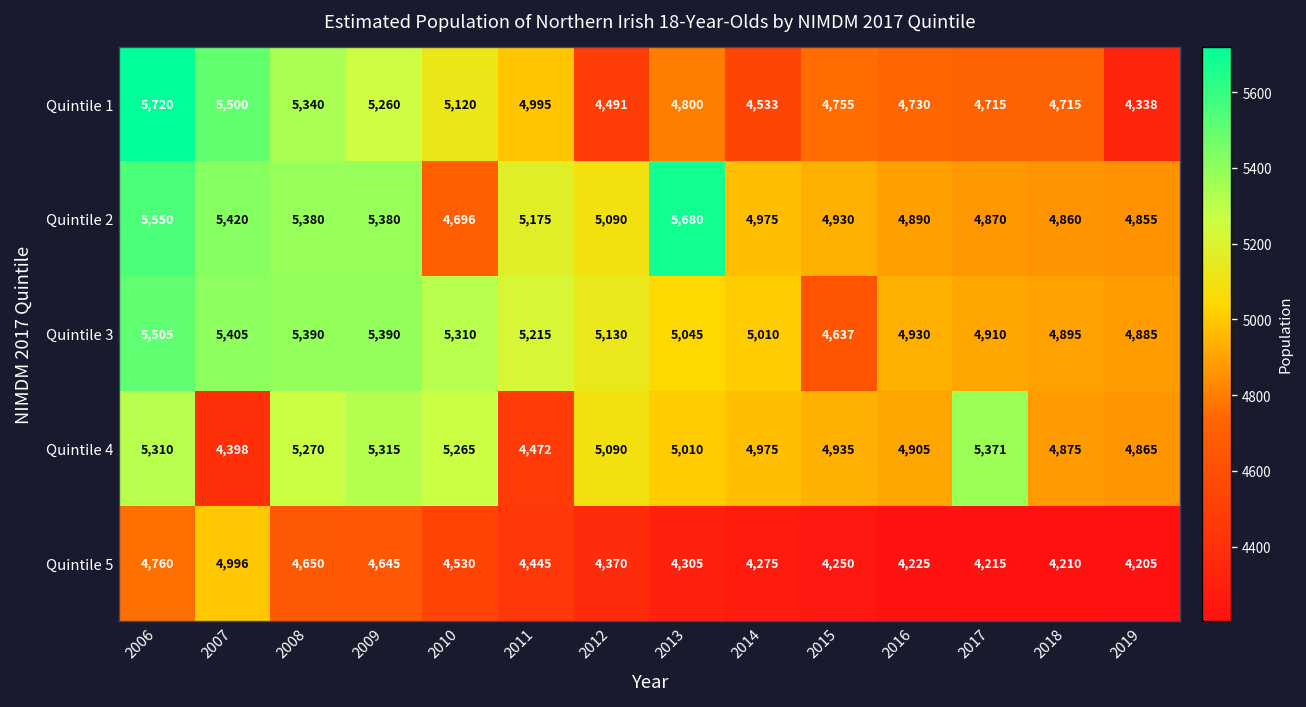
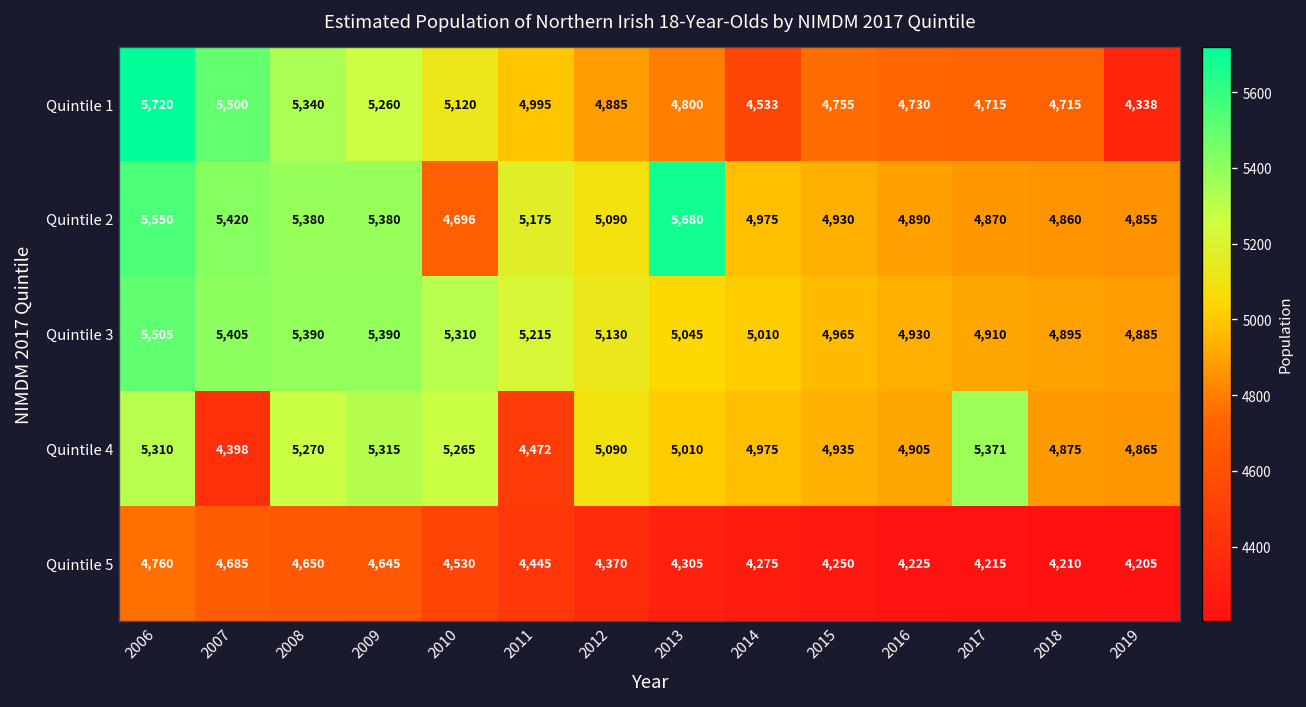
  {
    "Quintile 1": {
      "2006": "5,720",
      "2007": "5,500",
      "2008": "5,340",
      "2009": "5,260",
      "2010": "5,120",
      "2011": "4,995",
-     "2012": "4,491",
+     "2012": "4,885",
      "2013": "4,800",
      "2014": "4,533",
      "2015": "4,755",
      "2016": "4,730",
      "2017": "4,715",
      "2018": "4,715",
      "2019": "4,338"
    },
    "Quintile 2": {
      "2006": "5,550",
      "2007": "5,420",
      "2008": "5,380",
      "2009": "5,380",
      "2010": "4,696",
      "2011": "5,175",
      "2012": "5,090",
      "2013": "5,680",
      "2014": "4,975",
      "2015": "4,930",
      "2016": "4,890",
      "2017": "4,870",
      "2018": "4,860",
      "2019": "4,855"
    },
    "Quintile 3": {
      "2006": "5,505",
      "2007": "5,405",
      "2008": "5,390",
      "2009": "5,390",
      "2010": "5,310",
      "2011": "5,215",
      "2012": "5,130",
      "2013": "5,045",
      "2014": "5,010",
-     "2015": "4,637",
+     "2015": "4,965",
      "2016": "4,930",
      "2017": "4,910",
      "2018": "4,895",
      "2019": "4,885"
    },
    "Quintile 4": {
      "2006": "5,310",
      "2007": "4,398",
      "2008": "5,270",
      "2009": "5,315",
      "2010": "5,265",
      "2011": "4,472",
      "2012": "5,090",
      "2013": "5,010",
      "2014": "4,975",
      "2015": "4,935",
      "2016": "4,905",
      "2017": "5,371",
      "2018": "4,875",
      "2019": "4,865"
    },
    "Quintile 5": {
      "2006": "4,760",
-     "2007": "4,996",
+     "2007": "4,685",
      "2008": "4,650",
      "2009": "4,645",
      "2010": "4,530",
      "2011": "4,445",
      "2012": "4,370",
      "2013": "4,305",
      "2014": "4,275",
      "2015": "4,250",
      "2016": "4,225",
      "2017": "4,215",
      "2018": "4,210",
      "2019": "4,205"
    }
  }
